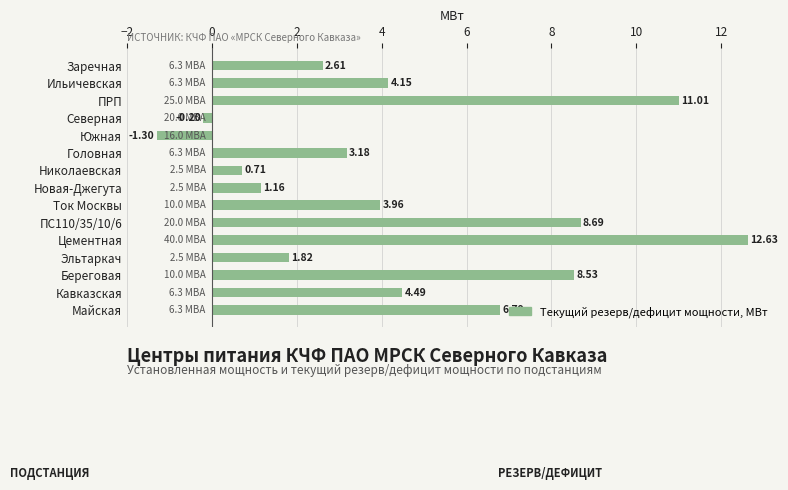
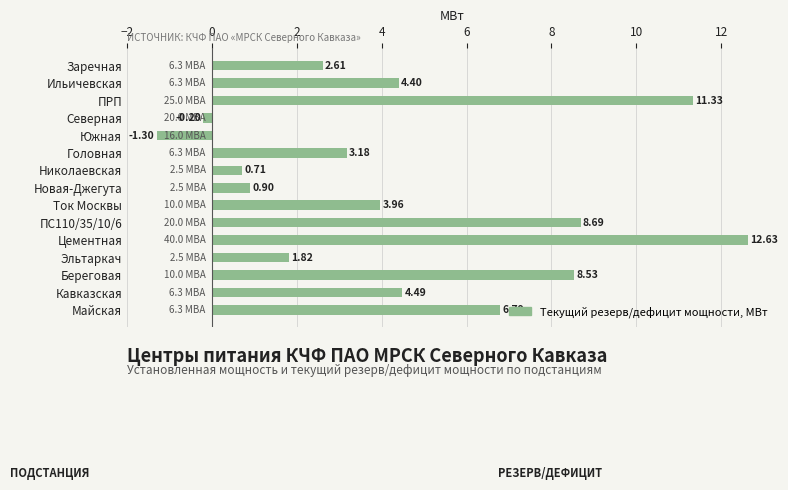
  {
    "Заречная": 2.61,
-   "Ильичевская": 4.15,
-   "ПРП": 11.01,
+   "Ильичевская": 4.40,
+   "ПРП": 11.33,
    "Южная": -1.30,
    "Головная": 3.18,
    "Николаевская": 0.71,
-   "Новая-Джегута": 1.16,
+   "Новая-Джегута": 0.90,
    "Ток Москвы": 3.96,
    "ПС110/35/10/6": 8.69,
    "Цементная": 12.63,
    "Эльтаркач": 1.82,
    "Береговая": 8.53,
    "Кавказская": 4.49,
    "Майская": 6.79
  }
